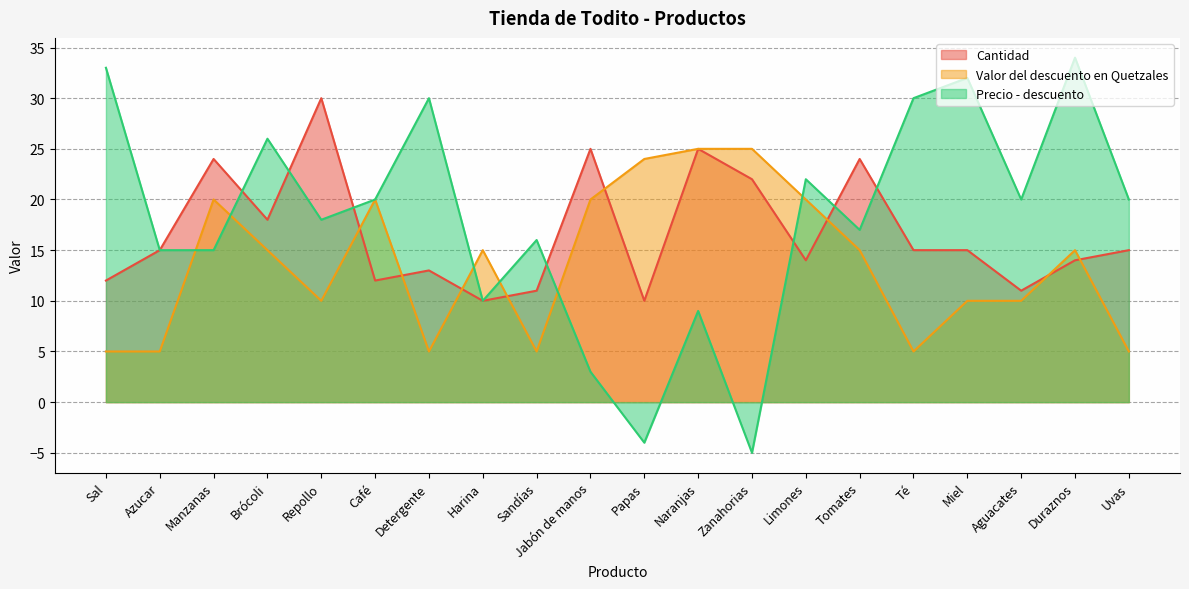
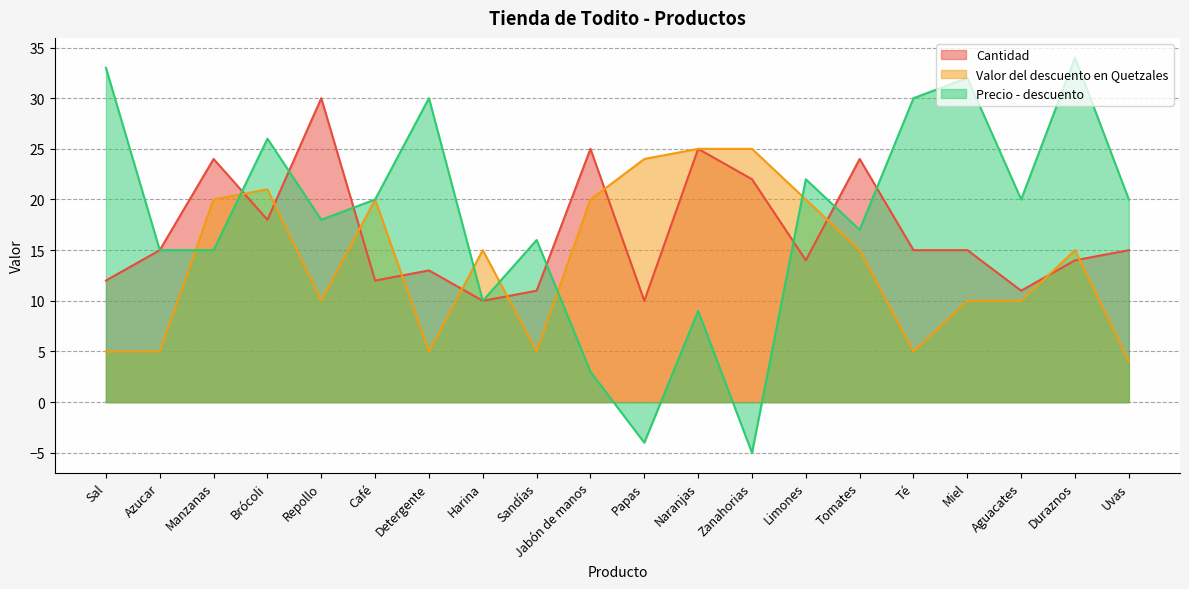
  {
    "Cantidad": {
      "Sal": 12,
      "Manzanas": 24,
      "Brócoli": 18,
      "Repollo": 30,
      "Café": 12,
      "Detergente": 13,
      "Sandías": 11,
      "Jabón de manos": 25,
      "Papas": 10,
      "Zanahorias": 22,
      "Limones": 14,
      "Tomates": 24,
      "Té": 15,
      "Miel": 15,
      "Aguacates": 11,
      "Duraznos": 14,
      "Uvas": 15
    },
    "Valor del descuento en Quetzales": {
      "Sal": 5,
      "Azucar": 5,
      "Manzanas": 20,
-     "Brócoli": 15,
+     "Brócoli": 21,
      "Repollo": 10,
      "Detergente": 5,
      "Harina": 15,
      "Sandías": 5,
      "Jabón de manos": 20,
      "Papas": 24,
      "Zanahorias": 25,
      "Limones": 20,
      "Tomates": 15,
      "Té": 5,
      "Miel": 10,
      "Aguacates": 10,
      "Duraznos": 15,
-     "Uvas": 5
+     "Uvas": 4
    }
  }
